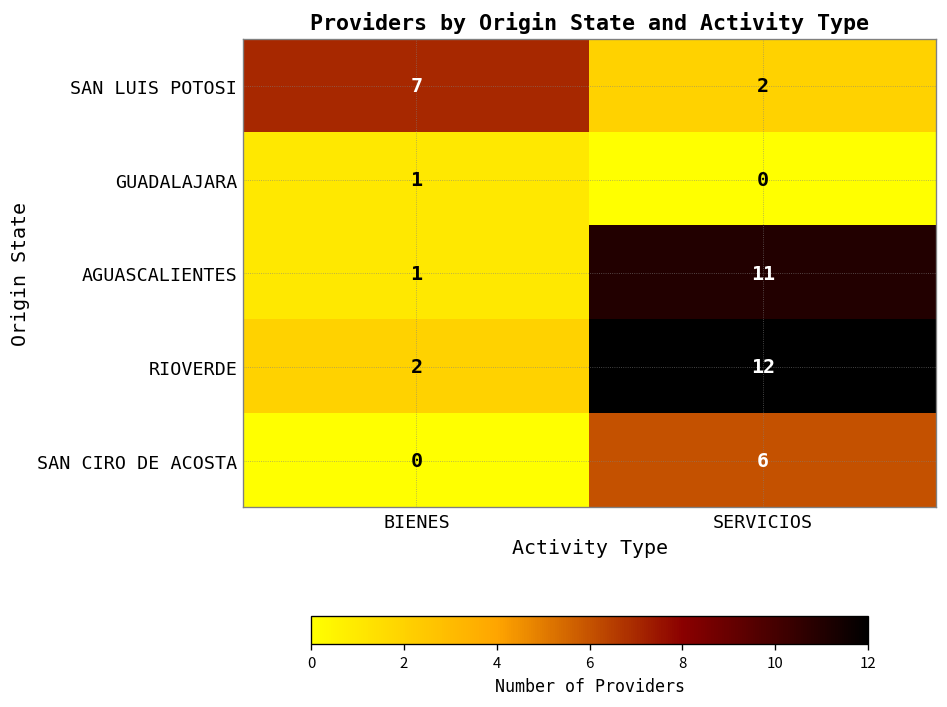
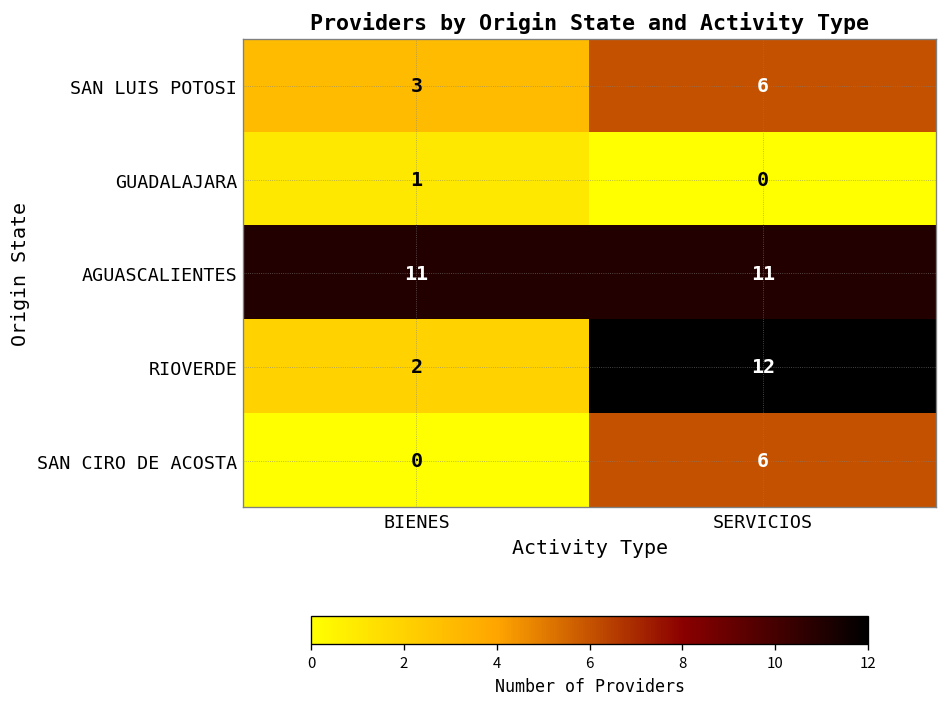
  {
    "SAN LUIS POTOSI": {
-     "BIENES": 7,
-     "SERVICIOS": 2
+     "BIENES": 3,
+     "SERVICIOS": 6
    },
    "GUADALAJARA": {
      "BIENES": 1,
      "SERVICIOS": 0
    },
    "AGUASCALIENTES": {
-     "BIENES": 1,
+     "BIENES": 11,
      "SERVICIOS": 11
    },
    "RIOVERDE": {
      "BIENES": 2,
      "SERVICIOS": 12
    },
    "SAN CIRO DE ACOSTA": {
      "BIENES": 0,
      "SERVICIOS": 6
    }
  }
